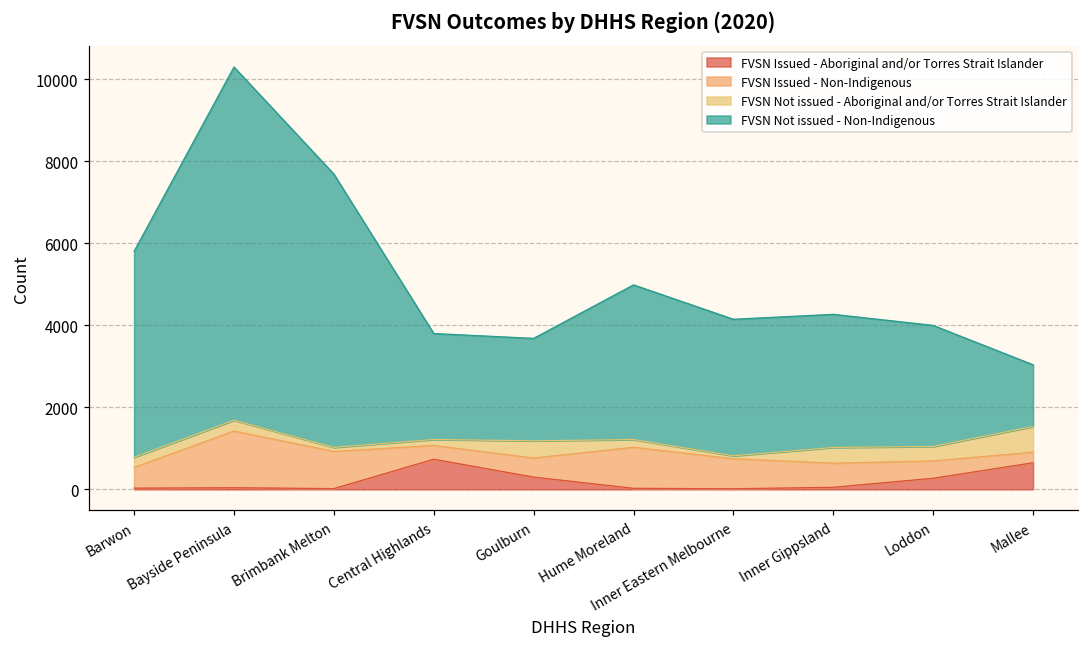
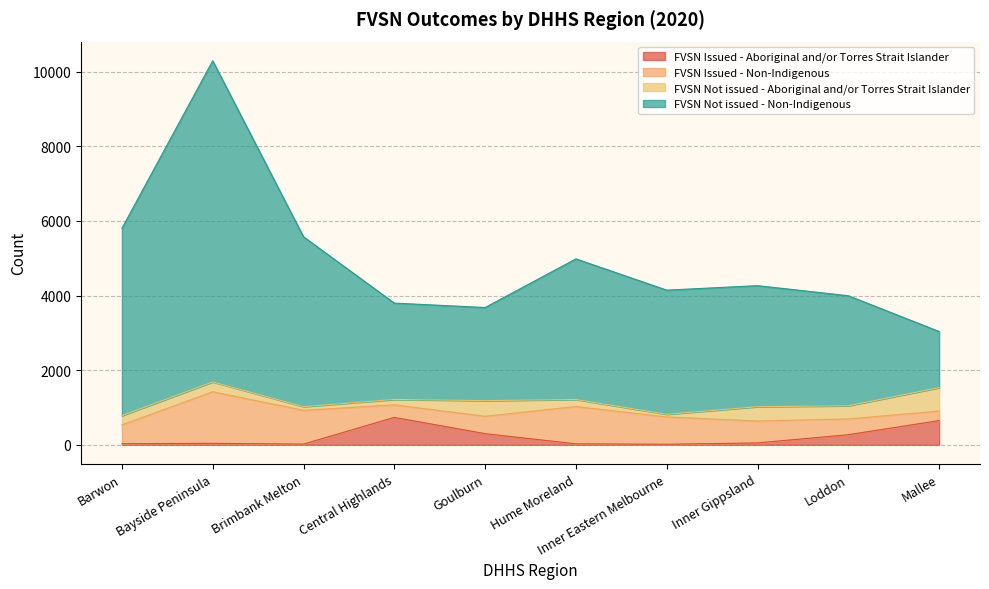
  {
    "FVSN Issued - Aboriginal and/or Torres Strait Islander": {
      "Barwon": 0,
      "Bayside Peninsula": 0,
      "Brimbank Melton": 0,
      "Central Highlands": 700,
      "Goulburn": 300,
      "Hume Moreland": 0,
      "Inner Eastern Melbourne": 0,
      "Inner Gippsland": 100,
      "Loddon": 300,
      "Mallee": 600
    },
    "FVSN Not issued - Non-Indigenous": {
      "Barwon": 5000,
      "Bayside Peninsula": 8600,
-     "Brimbank Melton": 6700,
+     "Brimbank Melton": 4600,
      "Central Highlands": 2600,
      "Goulburn": 2500,
      "Hume Moreland": 3800,
      "Inner Eastern Melbourne": 3300,
      "Inner Gippsland": 3200,
      "Loddon": 3000,
      "Mallee": 1500
    }
  }
